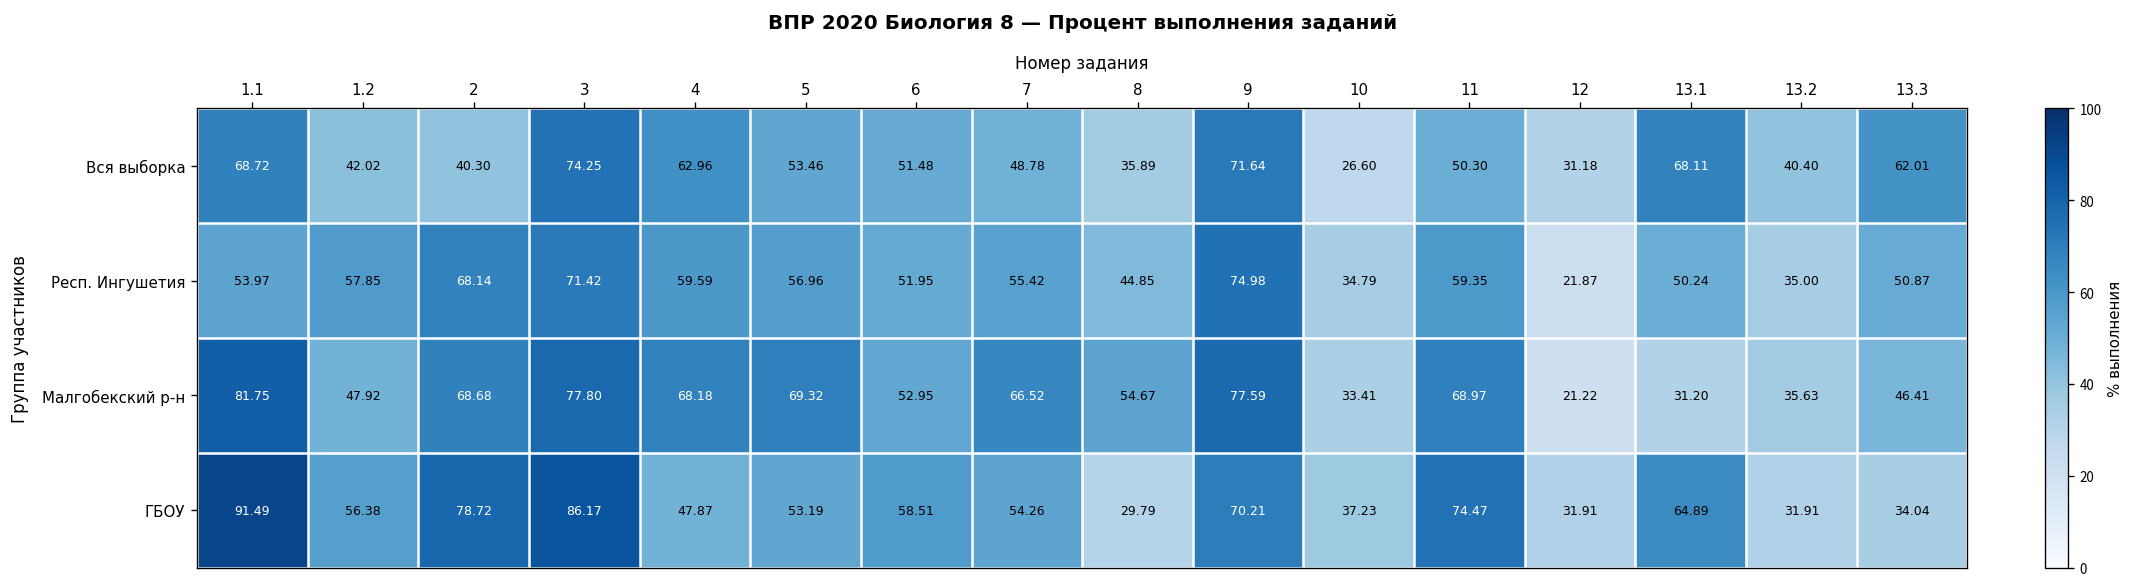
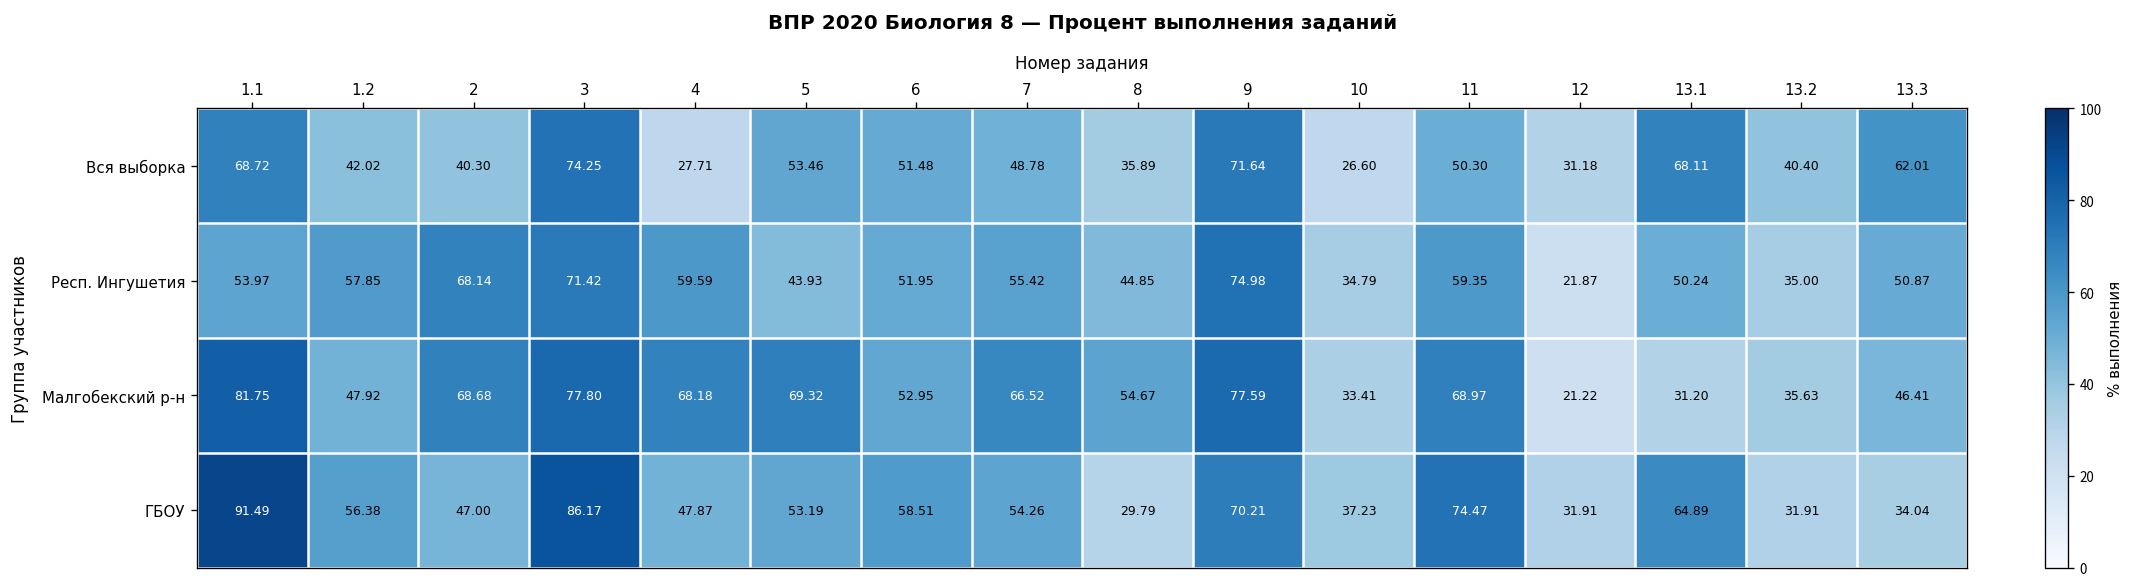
  {
    "Вся выборка": {
      "1.1": 68.72,
      "1.2": 42.02,
      "2": 40.30,
      "3": 74.25,
-     "4": 62.96,
+     "4": 27.71,
      "5": 53.46,
      "6": 51.48,
      "7": 48.78,
      "8": 35.89,
      "9": 71.64,
      "10": 26.60,
      "11": 50.30,
      "12": 31.18,
      "13.1": 68.11,
      "13.2": 40.40,
      "13.3": 62.01
    },
    "Респ. Ингушетия": {
      "1.1": 53.97,
      "1.2": 57.85,
      "2": 68.14,
      "3": 71.42,
      "4": 59.59,
-     "5": 56.96,
+     "5": 43.93,
      "6": 51.95,
      "7": 55.42,
      "8": 44.85,
      "9": 74.98,
      "10": 34.79,
      "11": 59.35,
      "12": 21.87,
      "13.1": 50.24,
      "13.2": 35.00,
      "13.3": 50.87
    },
    "Малгобекский р-н": {
      "1.1": 81.75,
      "1.2": 47.92,
      "2": 68.68,
      "3": 77.80,
      "4": 68.18,
      "5": 69.32,
      "6": 52.95,
      "7": 66.52,
      "8": 54.67,
      "9": 77.59,
      "10": 33.41,
      "11": 68.97,
      "12": 21.22,
      "13.1": 31.20,
      "13.2": 35.63,
      "13.3": 46.41
    },
    "ГБОУ": {
      "1.1": 91.49,
      "1.2": 56.38,
-     "2": 78.72,
+     "2": 47.00,
      "3": 86.17,
      "4": 47.87,
      "5": 53.19,
      "6": 58.51,
      "7": 54.26,
      "8": 29.79,
      "9": 70.21,
      "10": 37.23,
      "11": 74.47,
      "12": 31.91,
      "13.1": 64.89,
      "13.2": 31.91,
      "13.3": 34.04
    }
  }
